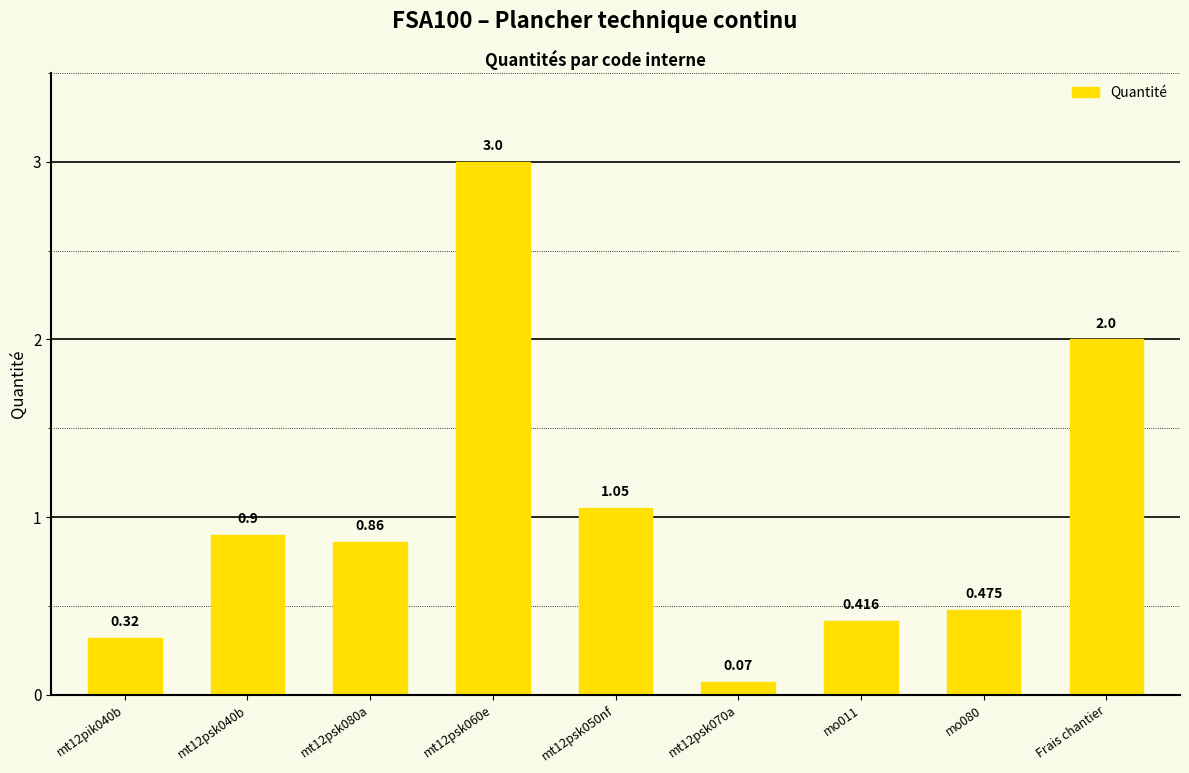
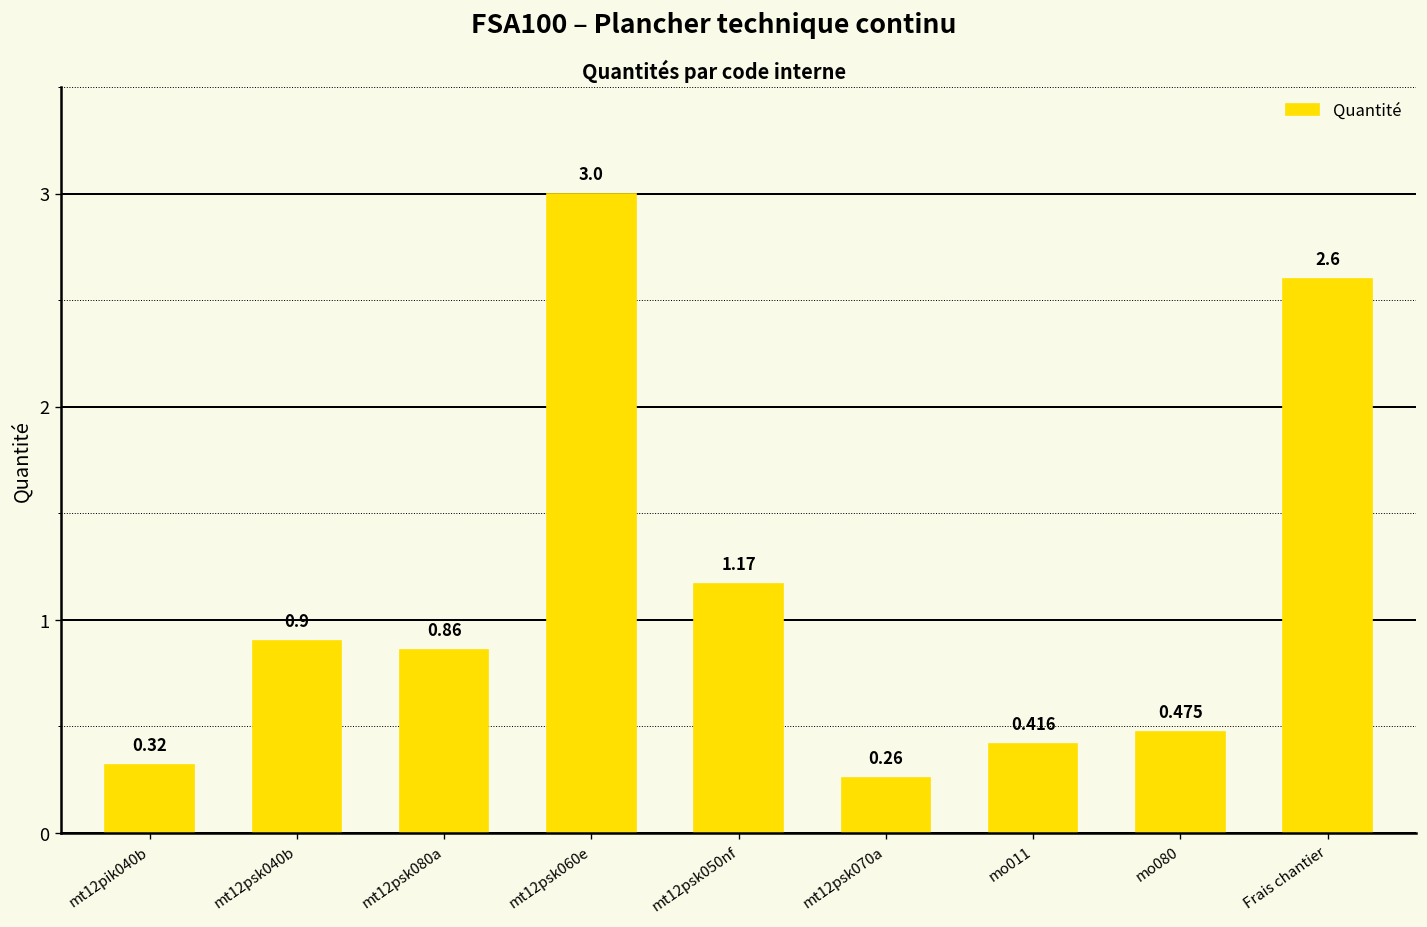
  {
    "mt12pik040b": 0.32,
    "mt12psk040b": 0.9,
    "mt12psk080a": 0.86,
    "mt12psk060e": 3.0,
-   "mt12psk050nf": 1.05,
-   "mt12psk070a": 0.07,
+   "mt12psk050nf": 1.17,
+   "mt12psk070a": 0.26,
    "mo011": 0.416,
    "mo080": 0.475,
-   "Frais chantier": 2.0
+   "Frais chantier": 2.6
  }
